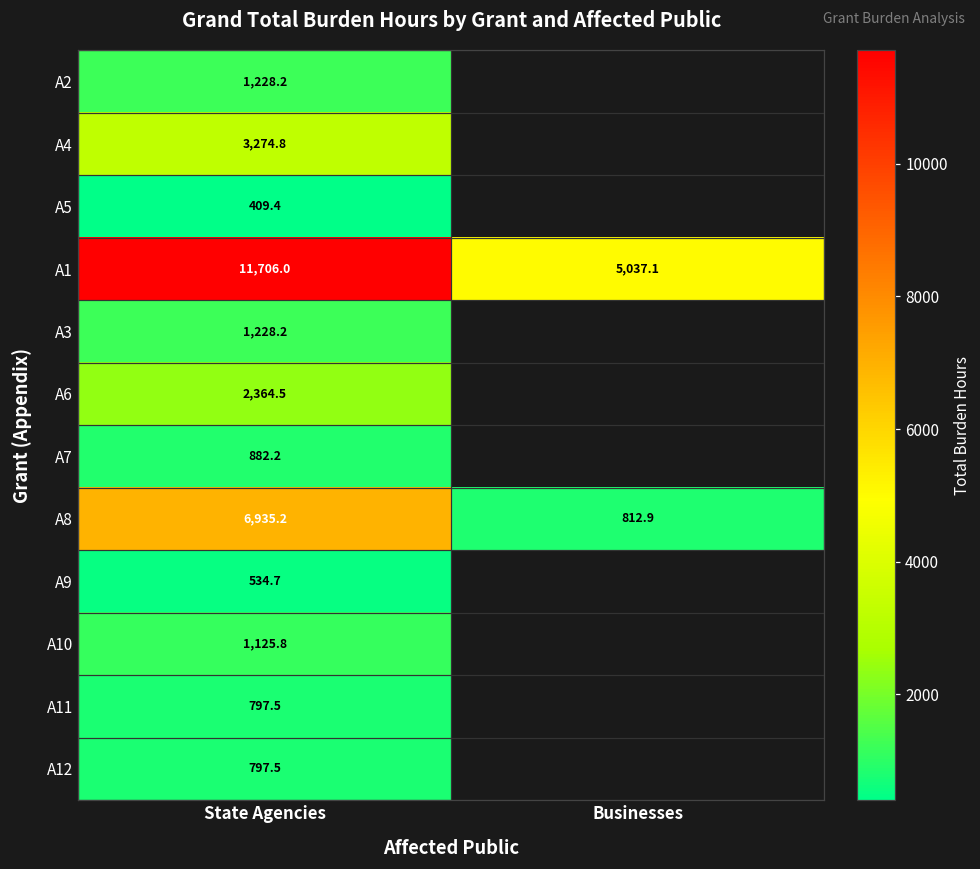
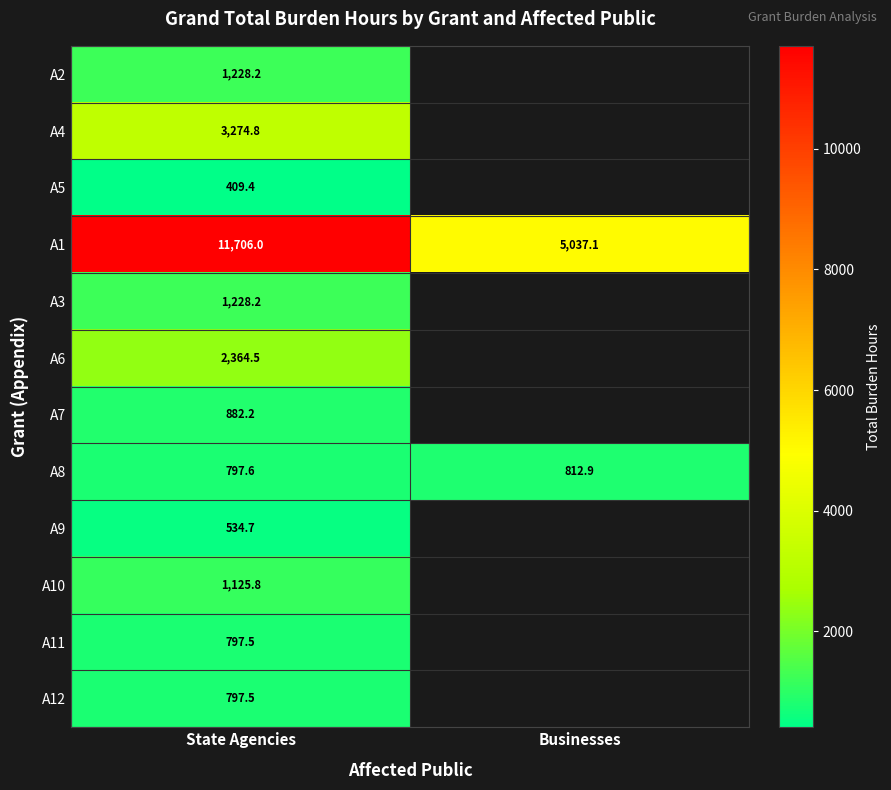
  {
    "A2": {
      "State Agencies": "1,228.2"
    },
    "A4": {
      "State Agencies": "3,274.8"
    },
    "A5": {
      "State Agencies": "409.4"
    },
    "A1": {
      "State Agencies": "11,706.0",
      "Businesses": "5,037.1"
    },
    "A3": {
      "State Agencies": "1,228.2"
    },
    "A6": {
      "State Agencies": "2,364.5"
    },
    "A7": {
      "State Agencies": "882.2"
    },
    "A8": {
-     "State Agencies": "6,935.2",
+     "State Agencies": "797.6",
      "Businesses": "812.9"
    },
    "A9": {
      "State Agencies": "534.7"
    },
    "A10": {
      "State Agencies": "1,125.8"
    },
    "A11": {
      "State Agencies": "797.5"
    },
    "A12": {
      "State Agencies": "797.5"
    }
  }
